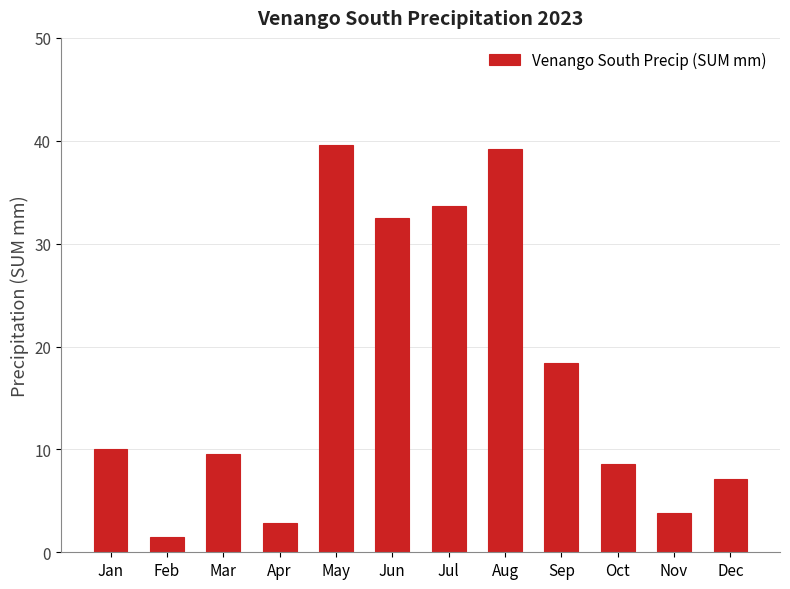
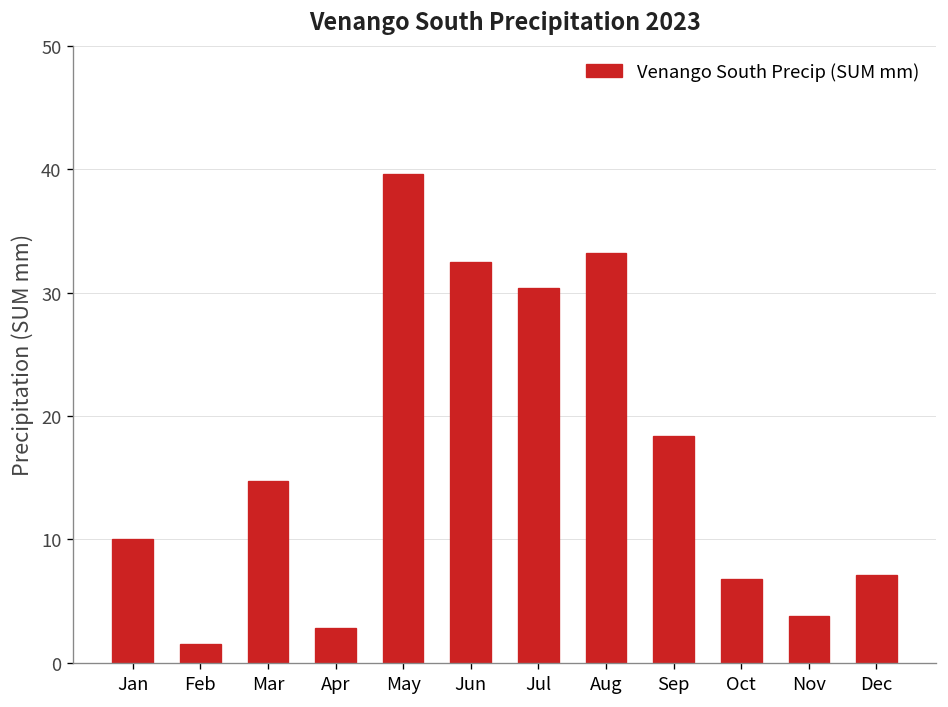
  {
    "Jan": 10.0,
    "Feb": 1.5,
-   "Mar": 9.6,
+   "Mar": 14.7,
    "Apr": 2.8,
    "May": 39.6,
    "Jun": 32.5,
-   "Jul": 33.7,
-   "Aug": 39.2,
+   "Jul": 30.4,
+   "Aug": 33.2,
    "Sep": 18.4,
-   "Oct": 8.6,
+   "Oct": 6.8,
    "Nov": 3.8,
    "Dec": 7.1
  }
